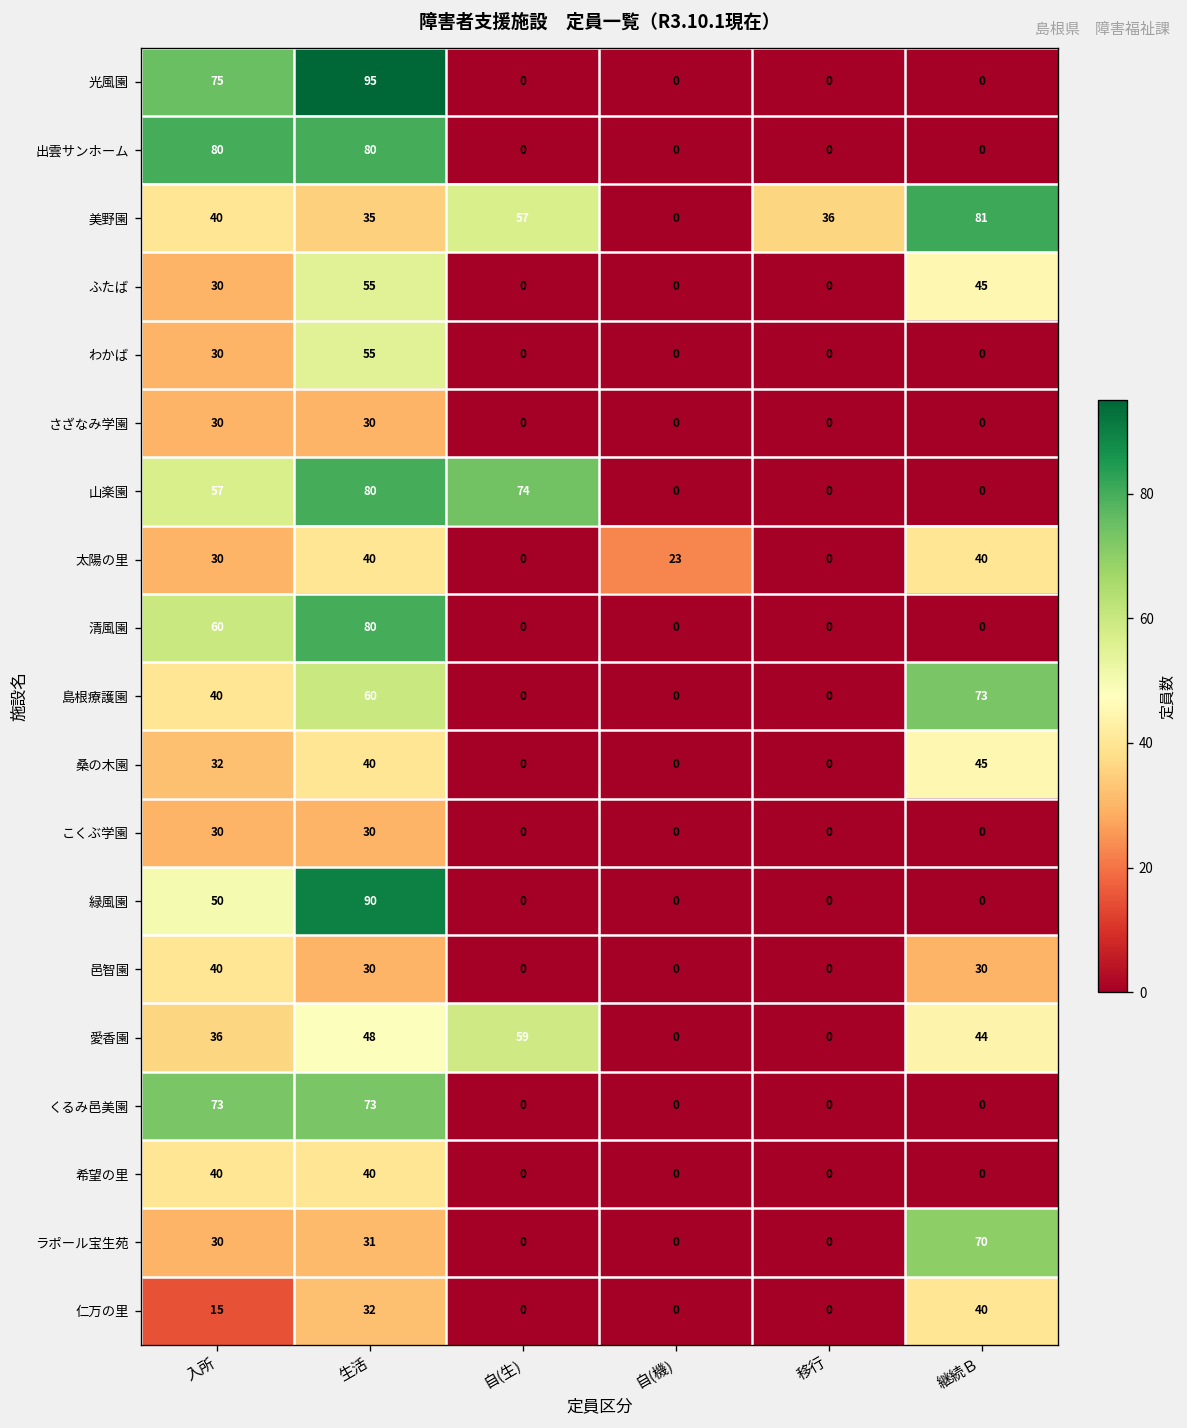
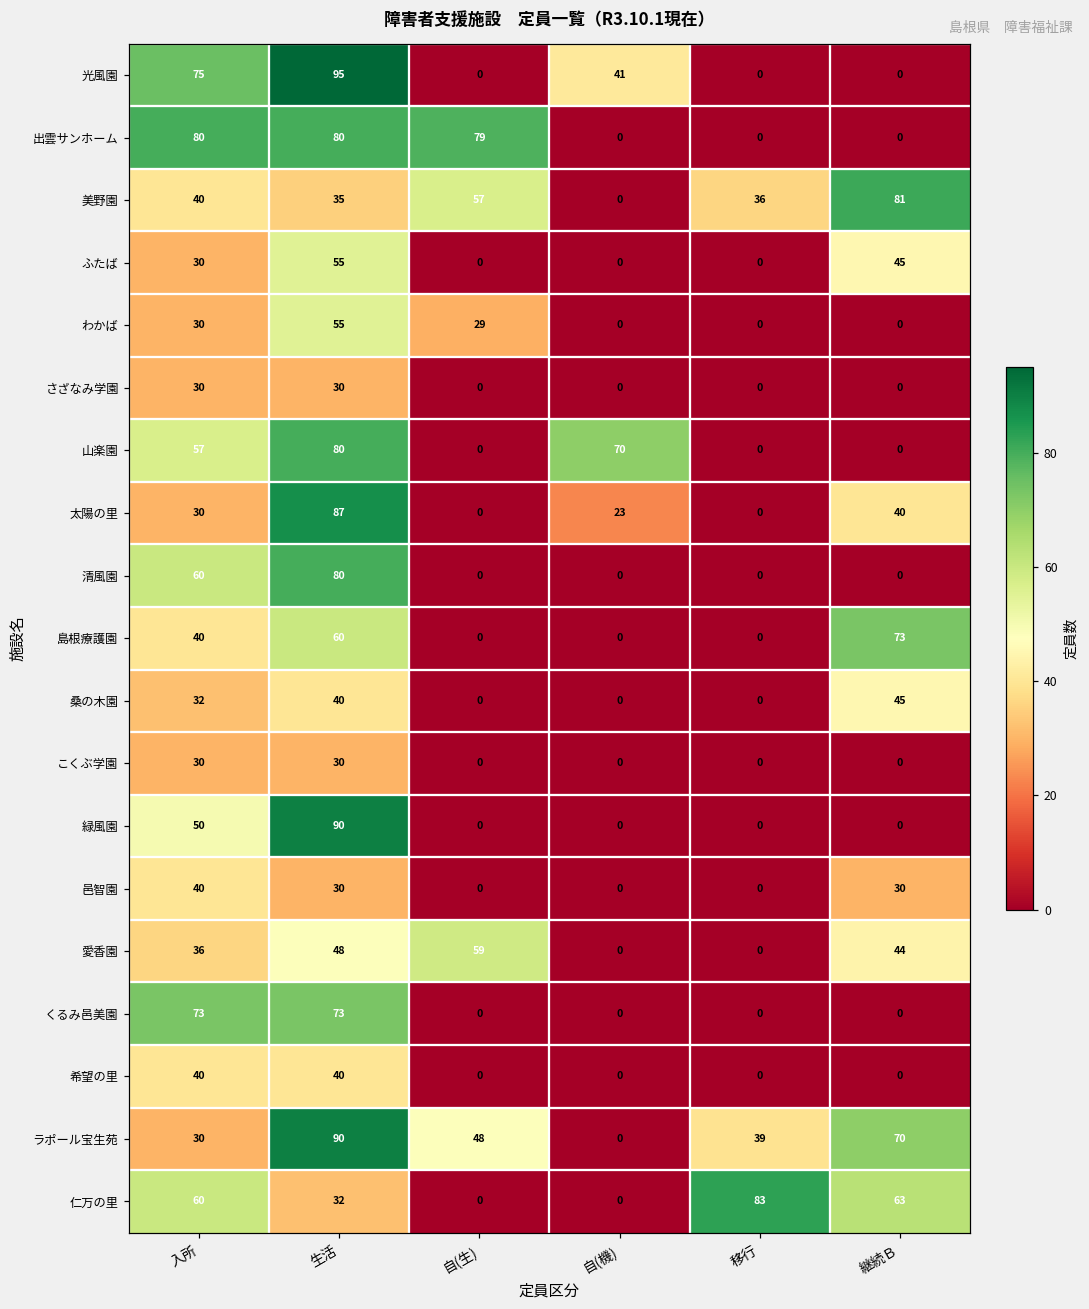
  {
    "光風園": {
      "入所": 75,
      "生活": 95,
      "自(生)": 0,
-     "自(機)": 0,
+     "自(機)": 41,
      "移行": 0,
      "継続Ｂ": 0
    },
    "出雲サンホーム": {
      "入所": 80,
      "生活": 80,
-     "自(生)": 0,
+     "自(生)": 79,
      "自(機)": 0,
      "移行": 0,
      "継続Ｂ": 0
    },
    "美野園": {
      "入所": 40,
      "生活": 35,
      "自(生)": 57,
      "自(機)": 0,
      "移行": 36,
      "継続Ｂ": 81
    },
    "ふたば": {
      "入所": 30,
      "生活": 55,
      "自(生)": 0,
      "自(機)": 0,
      "移行": 0,
      "継続Ｂ": 45
    },
    "わかば": {
      "入所": 30,
      "生活": 55,
-     "自(生)": 0,
+     "自(生)": 29,
      "自(機)": 0,
      "移行": 0,
      "継続Ｂ": 0
    },
    "さざなみ学園": {
      "入所": 30,
      "生活": 30,
      "自(生)": 0,
      "自(機)": 0,
      "移行": 0,
      "継続Ｂ": 0
    },
    "山楽園": {
      "入所": 57,
      "生活": 80,
-     "自(生)": 74,
-     "自(機)": 0,
+     "自(生)": 0,
+     "自(機)": 70,
      "移行": 0,
      "継続Ｂ": 0
    },
    "太陽の里": {
      "入所": 30,
-     "生活": 40,
+     "生活": 87,
      "自(生)": 0,
      "自(機)": 23,
      "移行": 0,
      "継続Ｂ": 40
    },
    "清風園": {
      "入所": 60,
      "生活": 80,
      "自(生)": 0,
      "自(機)": 0,
      "移行": 0,
      "継続Ｂ": 0
    },
    "島根療護園": {
      "入所": 40,
      "生活": 60,
      "自(生)": 0,
      "自(機)": 0,
      "移行": 0,
      "継続Ｂ": 73
    },
    "桑の木園": {
      "入所": 32,
      "生活": 40,
      "自(生)": 0,
      "自(機)": 0,
      "移行": 0,
      "継続Ｂ": 45
    },
    "こくぶ学園": {
      "入所": 30,
      "生活": 30,
      "自(生)": 0,
      "自(機)": 0,
      "移行": 0,
      "継続Ｂ": 0
    },
    "緑風園": {
      "入所": 50,
      "生活": 90,
      "自(生)": 0,
      "自(機)": 0,
      "移行": 0,
      "継続Ｂ": 0
    },
    "邑智園": {
      "入所": 40,
      "生活": 30,
      "自(生)": 0,
      "自(機)": 0,
      "移行": 0,
      "継続Ｂ": 30
    },
    "愛香園": {
      "入所": 36,
      "生活": 48,
      "自(生)": 59,
      "自(機)": 0,
      "移行": 0,
      "継続Ｂ": 44
    },
    "くるみ邑美園": {
      "入所": 73,
      "生活": 73,
      "自(生)": 0,
      "自(機)": 0,
      "移行": 0,
      "継続Ｂ": 0
    },
    "希望の里": {
      "入所": 40,
      "生活": 40,
      "自(生)": 0,
      "自(機)": 0,
      "移行": 0,
      "継続Ｂ": 0
    },
    "ラポール宝生苑": {
      "入所": 30,
-     "生活": 31,
-     "自(生)": 0,
+     "生活": 90,
+     "自(生)": 48,
      "自(機)": 0,
-     "移行": 0,
+     "移行": 39,
      "継続Ｂ": 70
    },
    "仁万の里": {
-     "入所": 15,
+     "入所": 60,
      "生活": 32,
      "自(生)": 0,
      "自(機)": 0,
-     "移行": 0,
-     "継続Ｂ": 40
+     "移行": 83,
+     "継続Ｂ": 63
    }
  }
